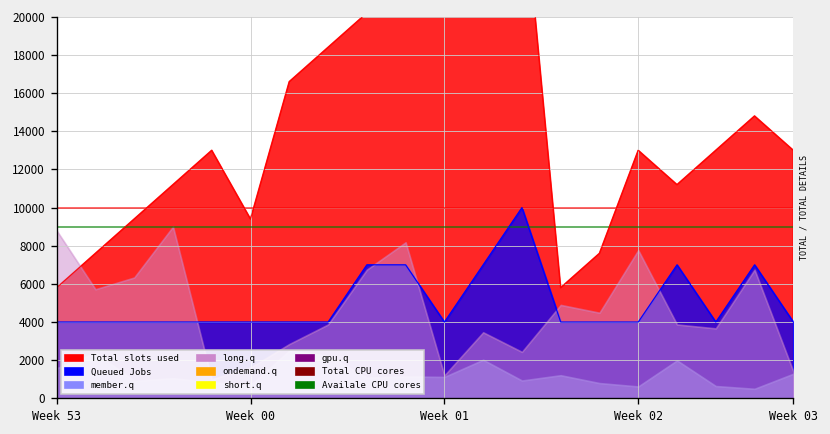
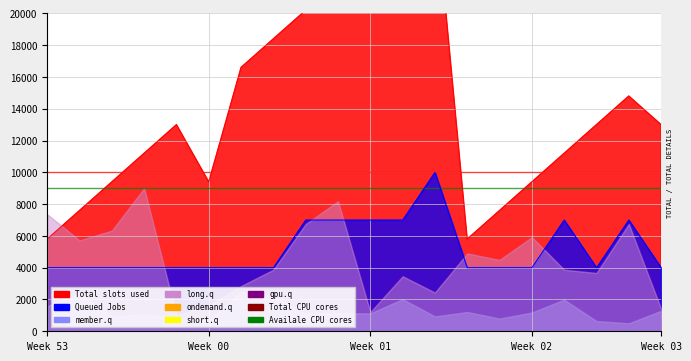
  {
    "Total slots used": {
      "Week 53": 5800,
      "Week 00": 9400,
-     "Week 02": 13000,
+     "Week 02": 9400,
      "Week 03": 13000
    },
    "Queued Jobs": {
      "Week 53": 4000,
      "Week 00": 4000,
-     "Week 01": 4000,
+     "Week 01": 7000,
      "Week 02": 4000,
      "Week 03": 4000
    },
    "member.q": {
      "Week 53": 1600,
-     "Week 02": 600
+     "Week 02": 1200
    },
    "long.q": {
-     "Week 53": 8800,
-     "Week 02": 7800
+     "Week 53": 7400,
+     "Week 02": 5900
    }
  }
